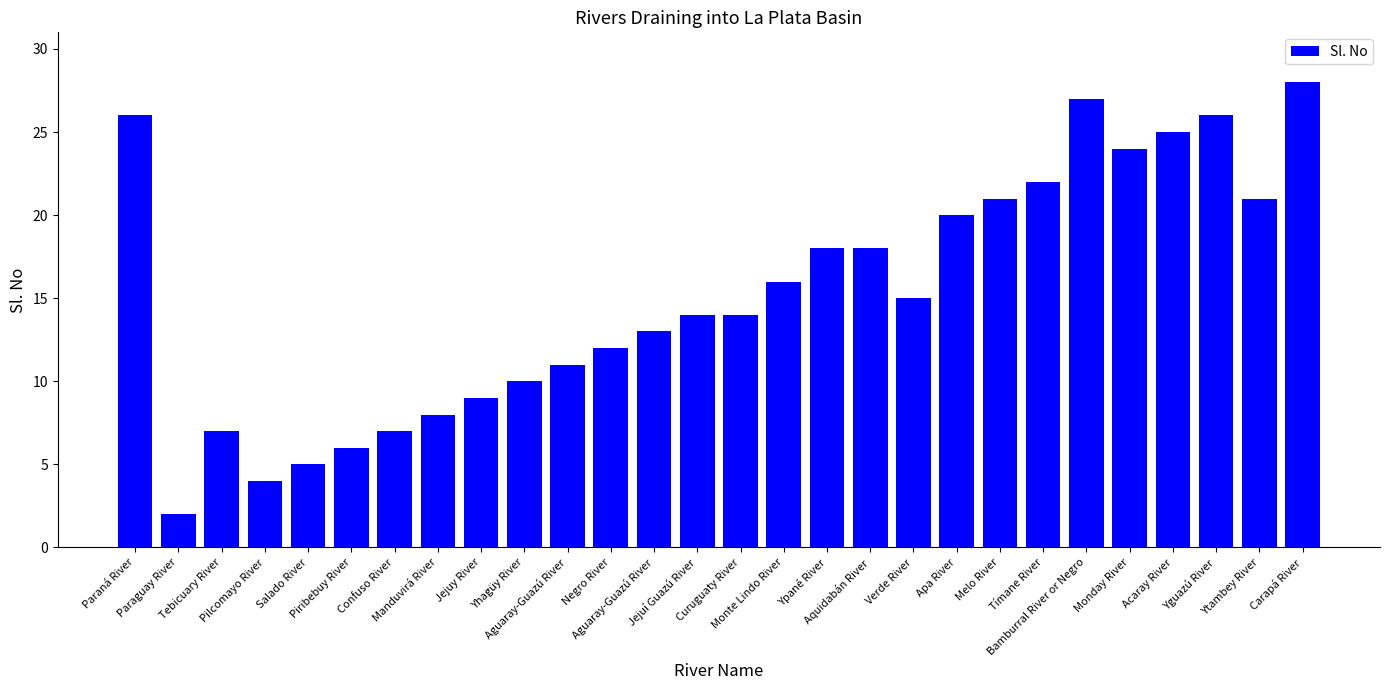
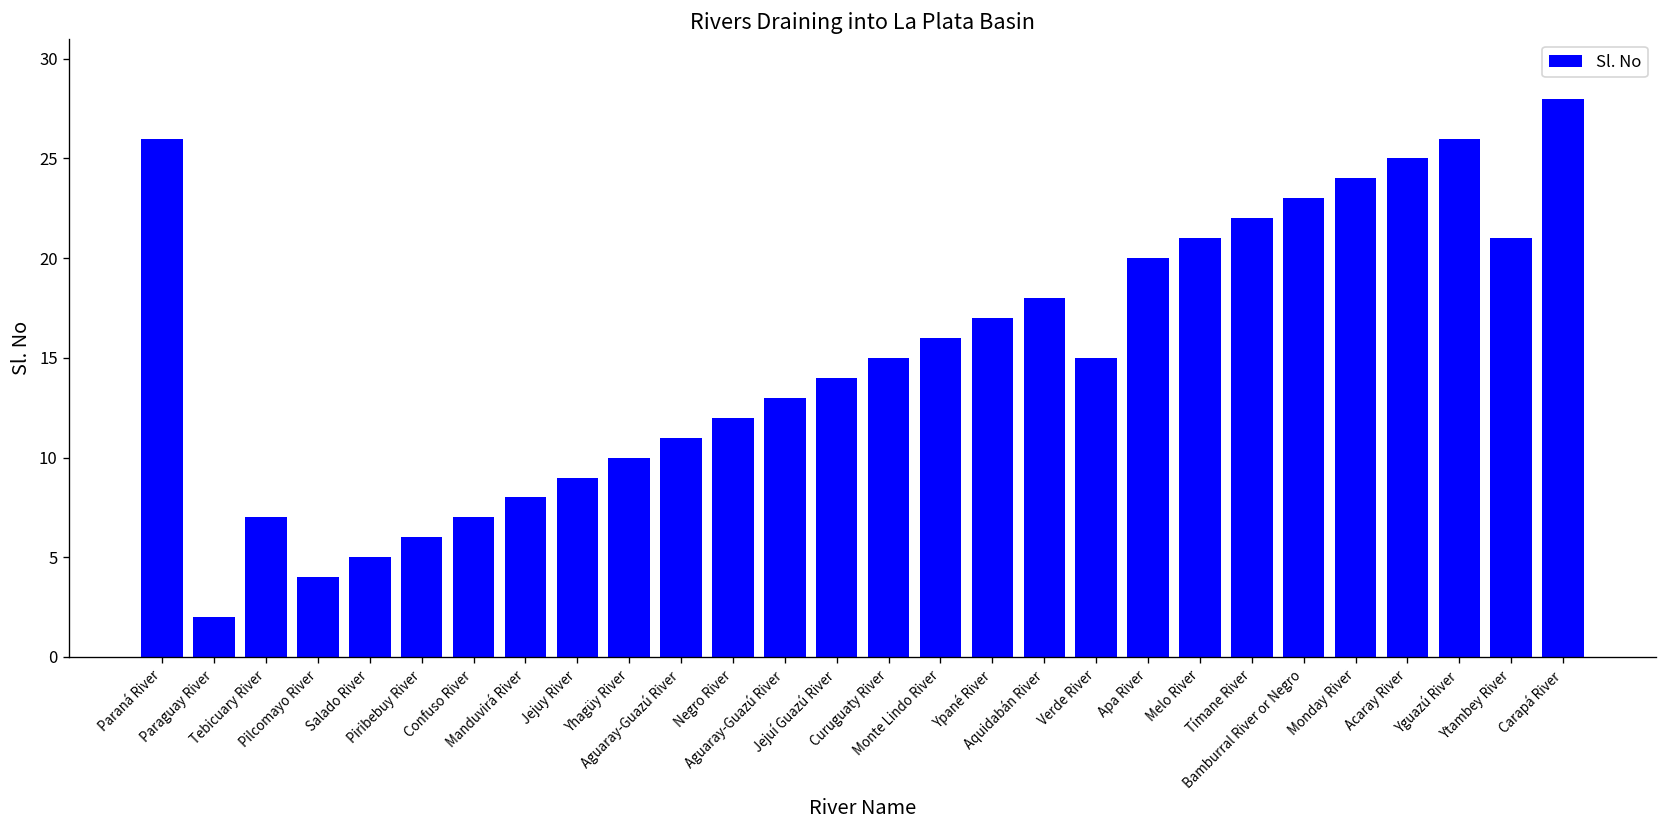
  {
    "Paraná River": 26,
    "Paraguay River": 2,
    "Tebicuary River": 7,
    "Pilcomayo River": 4,
    "Salado River": 5,
    "Piribebuy River": 6,
    "Confuso River": 7,
    "Manduvirá River": 8,
    "Jejuy River": 9,
    "Yhagüy River": 10,
    "Negro River": 12,
    "Jejuí Guazú River": 14,
-   "Curuguaty River": 14,
+   "Curuguaty River": 15,
    "Monte Lindo River": 16,
-   "Ypané River": 18,
+   "Ypané River": 17,
    "Aquidabán River": 18,
    "Verde River": 15,
    "Apa River": 20,
    "Melo River": 21,
    "Tímane River": 22,
-   "Bamburral River or Negro": 27,
+   "Bamburral River or Negro": 23,
    "Monday River": 24,
    "Acaray River": 25,
    "Yguazú River": 26,
    "Ytambey River": 21,
    "Carapá River": 28
  }
